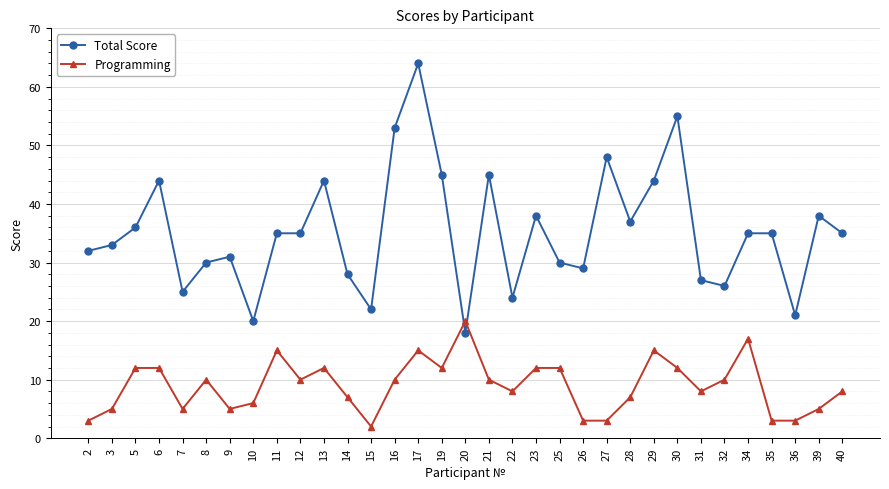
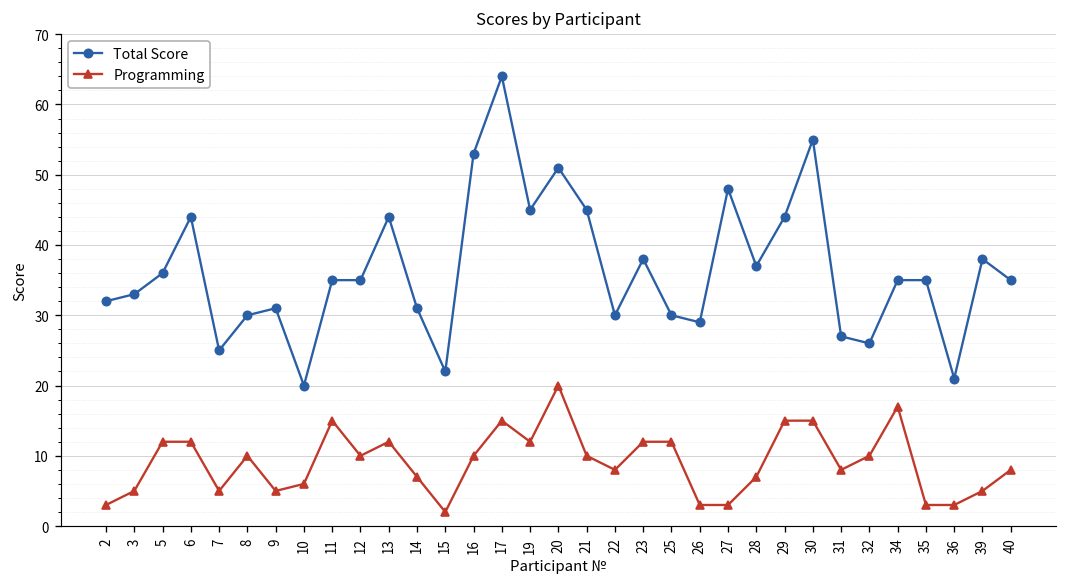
  {
    "Total Score": {
      "2": 32,
      "3": 33,
      "5": 36,
      "6": 44,
      "7": 25,
      "8": 30,
      "9": 31,
      "10": 20,
      "11": 35,
      "12": 35,
      "13": 44,
-     "14": 28,
+     "14": 31,
      "15": 22,
      "16": 53,
      "17": 64,
      "19": 45,
-     "20": 18,
+     "20": 51,
      "21": 45,
-     "22": 24,
+     "22": 30,
      "23": 38,
      "25": 30,
      "26": 29,
      "27": 48,
      "28": 37,
      "29": 44,
      "30": 55,
      "31": 27,
      "32": 26,
      "34": 35,
      "35": 35,
      "36": 21,
      "39": 38,
      "40": 35
    },
    "Programming": {
      "2": 3,
      "3": 5,
      "5": 12,
      "6": 12,
      "7": 5,
      "8": 10,
      "9": 5,
      "10": 6,
      "11": 15,
      "12": 10,
      "13": 12,
      "14": 7,
      "15": 2,
      "16": 10,
      "17": 15,
      "19": 12,
      "20": 20,
      "21": 10,
      "22": 8,
      "23": 12,
      "25": 12,
      "26": 3,
      "27": 3,
      "28": 7,
      "29": 15,
-     "30": 12,
+     "30": 15,
      "31": 8,
      "32": 10,
      "34": 17,
      "35": 3,
      "36": 3,
      "39": 5,
      "40": 8
    }
  }
